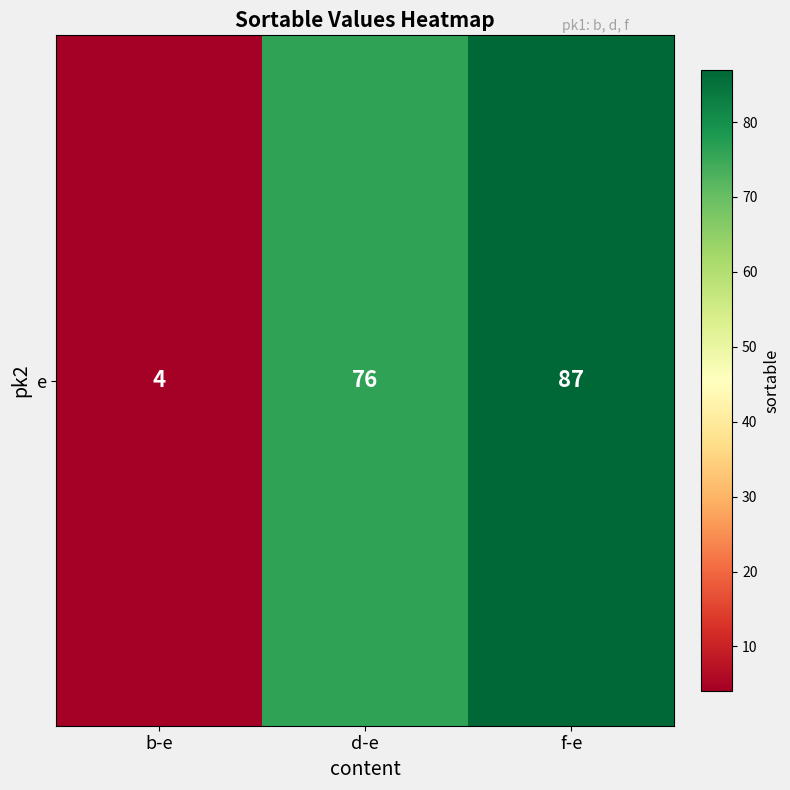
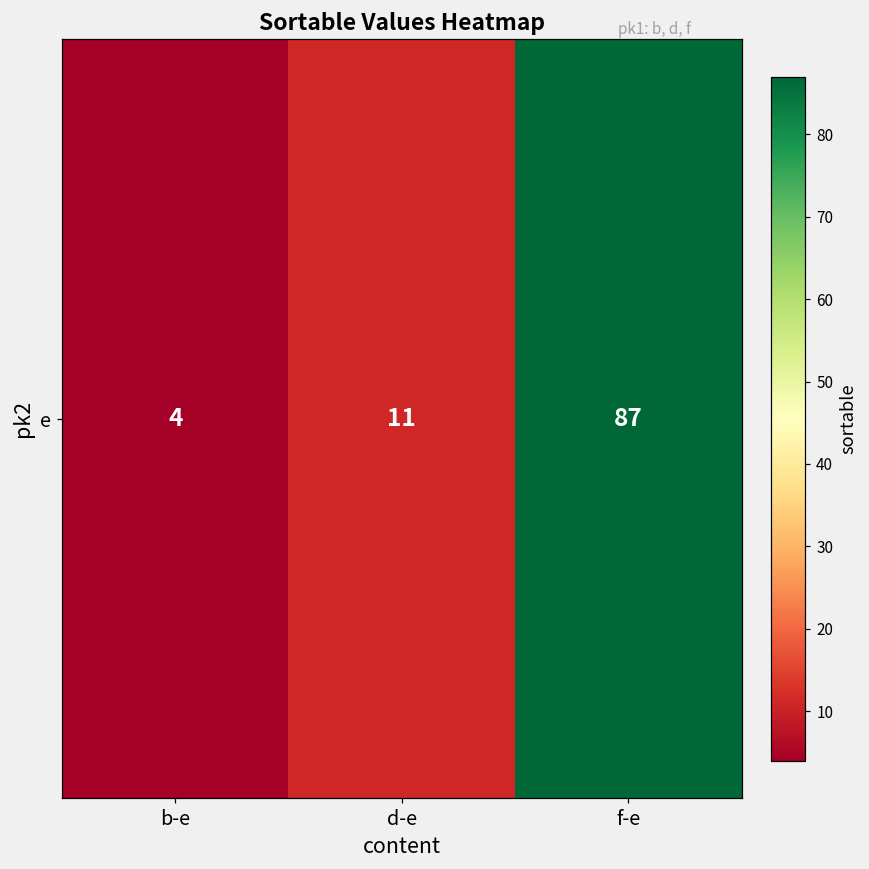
  {
    "e": {
      "b-e": 4,
-     "d-e": 76,
+     "d-e": 11,
      "f-e": 87
    }
  }
